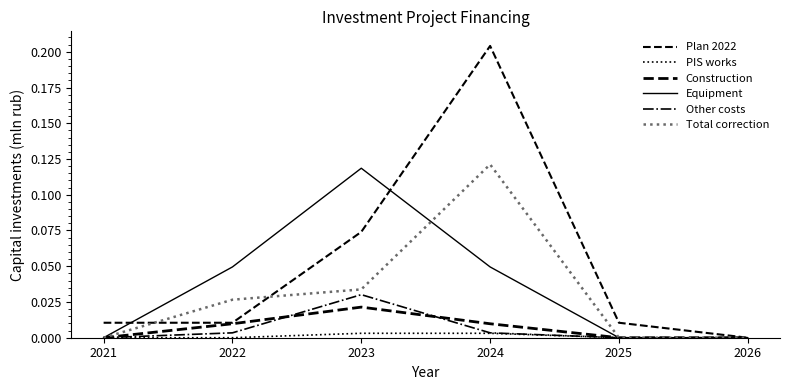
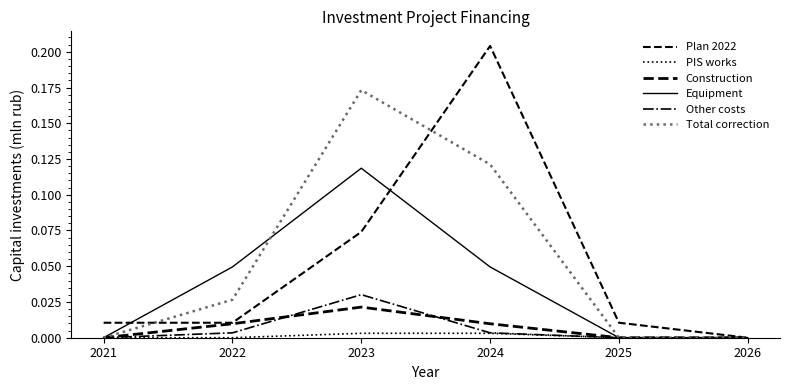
  {
    "Total correction": {
      "2022": 0.027,
-     "2023": 0.034,
+     "2023": 0.173,
      "2024": 0.121
    }
  }
